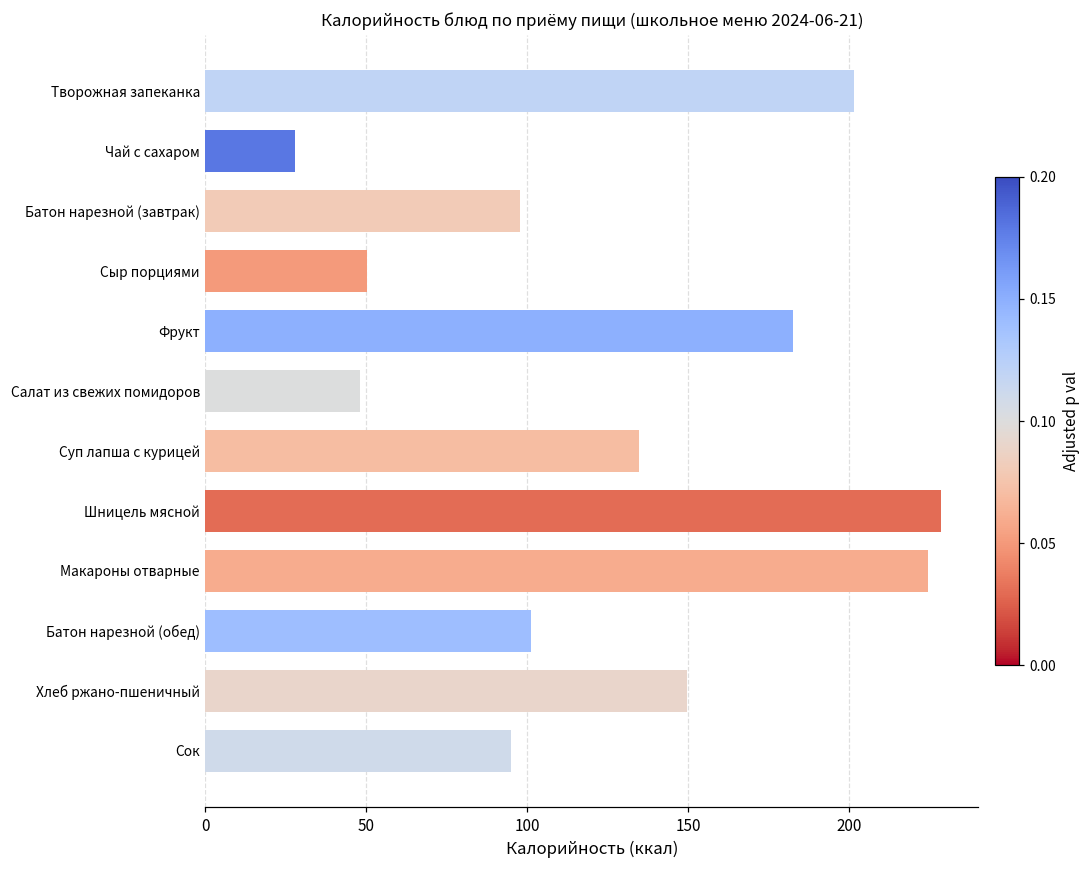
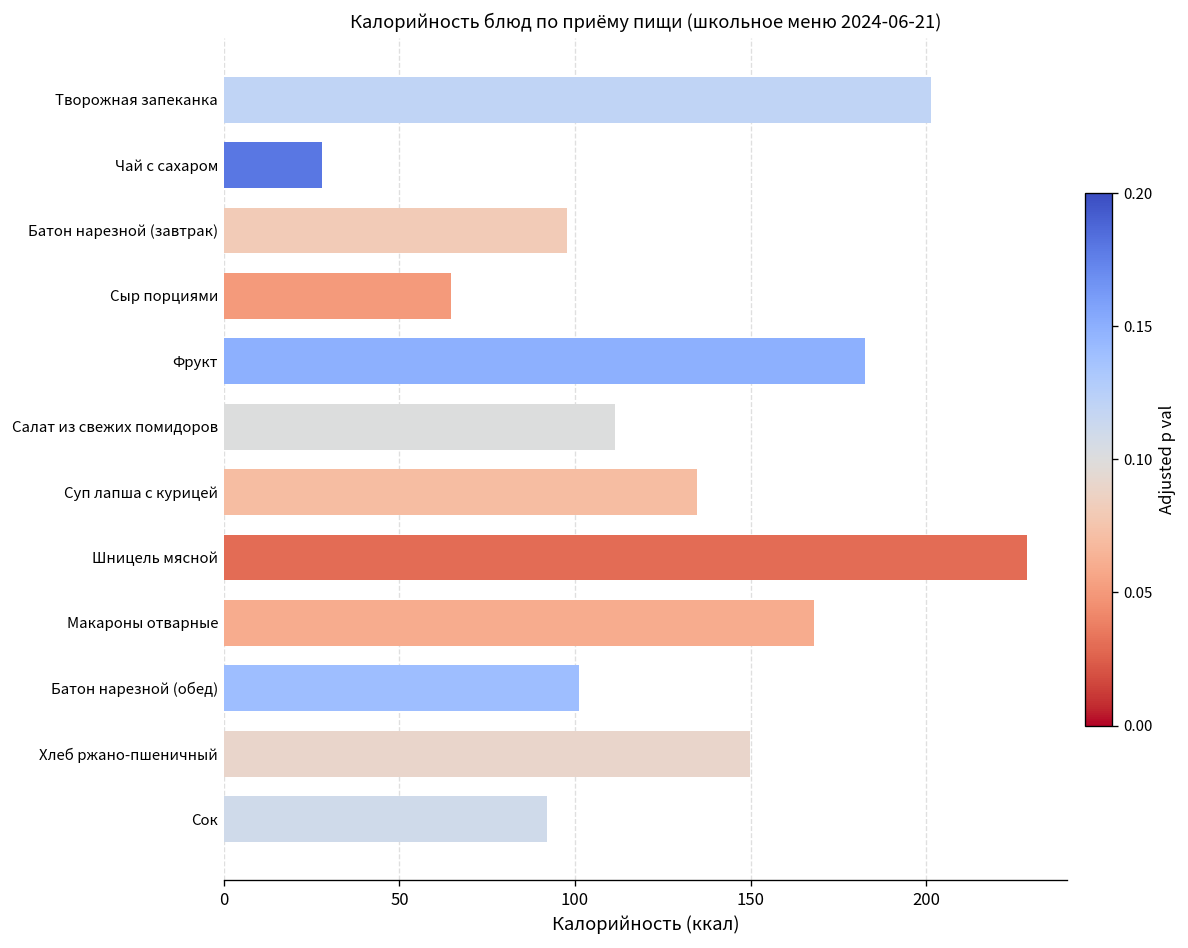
  {
    "Творожная запеканка": 202,
    "Чай с сахаром": 28,
    "Батон нарезной (завтрак)": 98,
-   "Сыр порциями": 50,
+   "Сыр порциями": 65,
    "Фрукт": 183,
-   "Салат из свежих помидоров": 48,
+   "Салат из свежих помидоров": 111,
    "Суп лапша с курицей": 135,
    "Шницель мясной": 229,
-   "Макароны отварные": 225,
+   "Макароны отварные": 168,
    "Батон нарезной (обед)": 101,
    "Хлеб ржано-пшеничный": 150,
-   "Сок": 95
+   "Сок": 92
  }
